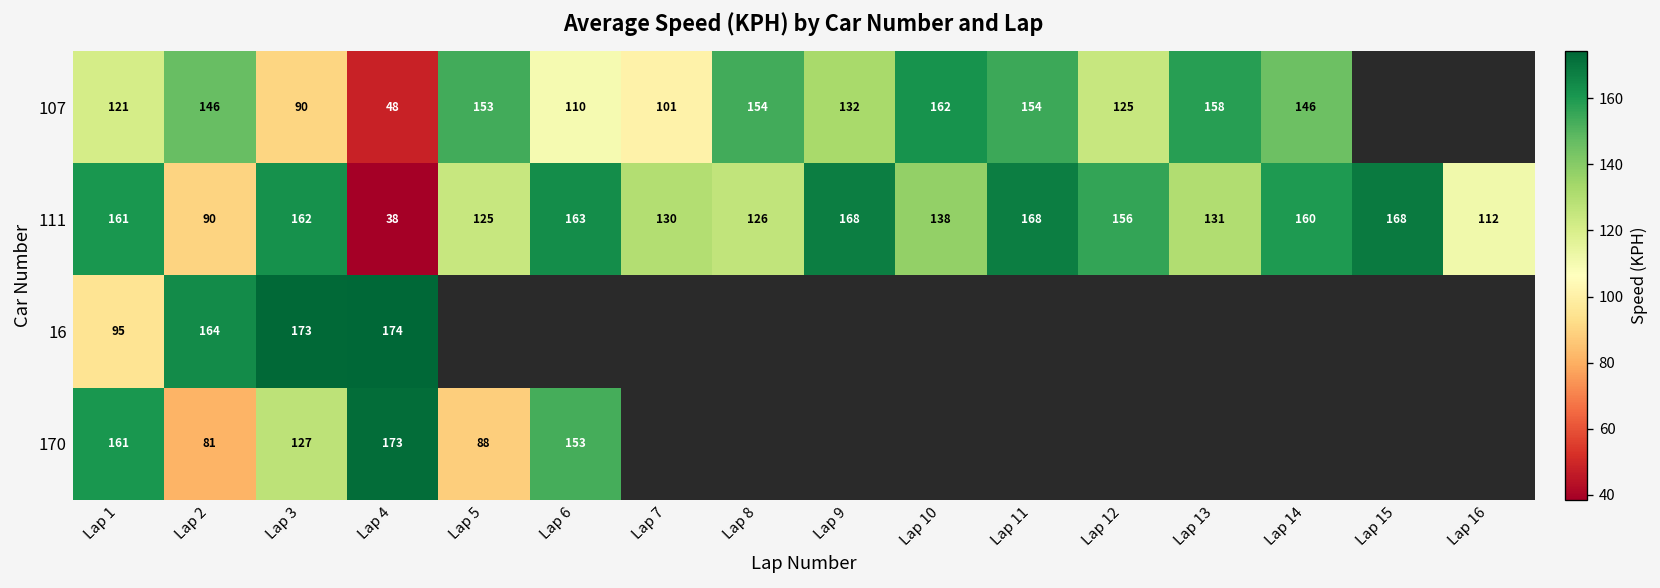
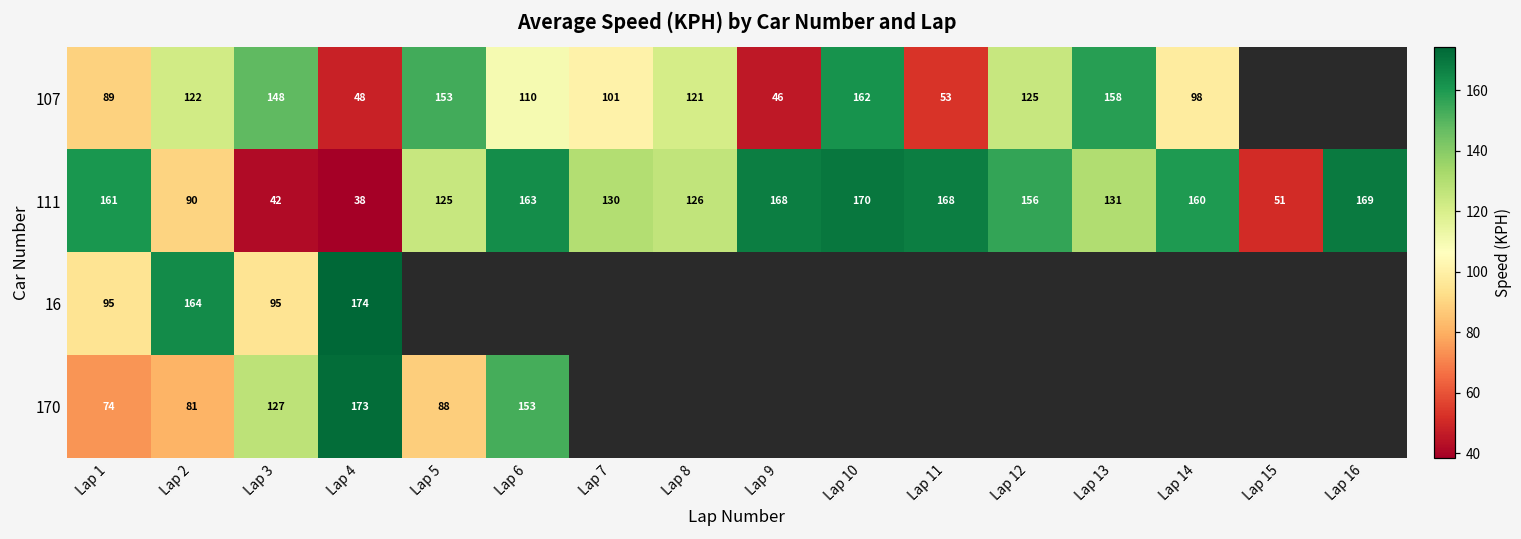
  {
    "107": {
-     "Lap 1": 121,
-     "Lap 2": 146,
-     "Lap 3": 90,
+     "Lap 1": 89,
+     "Lap 2": 122,
+     "Lap 3": 148,
      "Lap 4": 48,
      "Lap 5": 153,
      "Lap 6": 110,
      "Lap 7": 101,
-     "Lap 8": 154,
-     "Lap 9": 132,
+     "Lap 8": 121,
+     "Lap 9": 46,
      "Lap 10": 162,
-     "Lap 11": 154,
+     "Lap 11": 53,
      "Lap 12": 125,
      "Lap 13": 158,
-     "Lap 14": 146
+     "Lap 14": 98
    },
    "111": {
      "Lap 1": 161,
      "Lap 2": 90,
-     "Lap 3": 162,
+     "Lap 3": 42,
      "Lap 4": 38,
      "Lap 5": 125,
      "Lap 6": 163,
      "Lap 7": 130,
      "Lap 8": 126,
      "Lap 9": 168,
-     "Lap 10": 138,
+     "Lap 10": 170,
      "Lap 11": 168,
      "Lap 12": 156,
      "Lap 13": 131,
      "Lap 14": 160,
-     "Lap 15": 168,
-     "Lap 16": 112
+     "Lap 15": 51,
+     "Lap 16": 169
    },
    "16": {
      "Lap 1": 95,
      "Lap 2": 164,
-     "Lap 3": 173,
+     "Lap 3": 95,
      "Lap 4": 174
    },
    "170": {
-     "Lap 1": 161,
+     "Lap 1": 74,
      "Lap 2": 81,
      "Lap 3": 127,
      "Lap 4": 173,
      "Lap 5": 88,
      "Lap 6": 153
    }
  }
